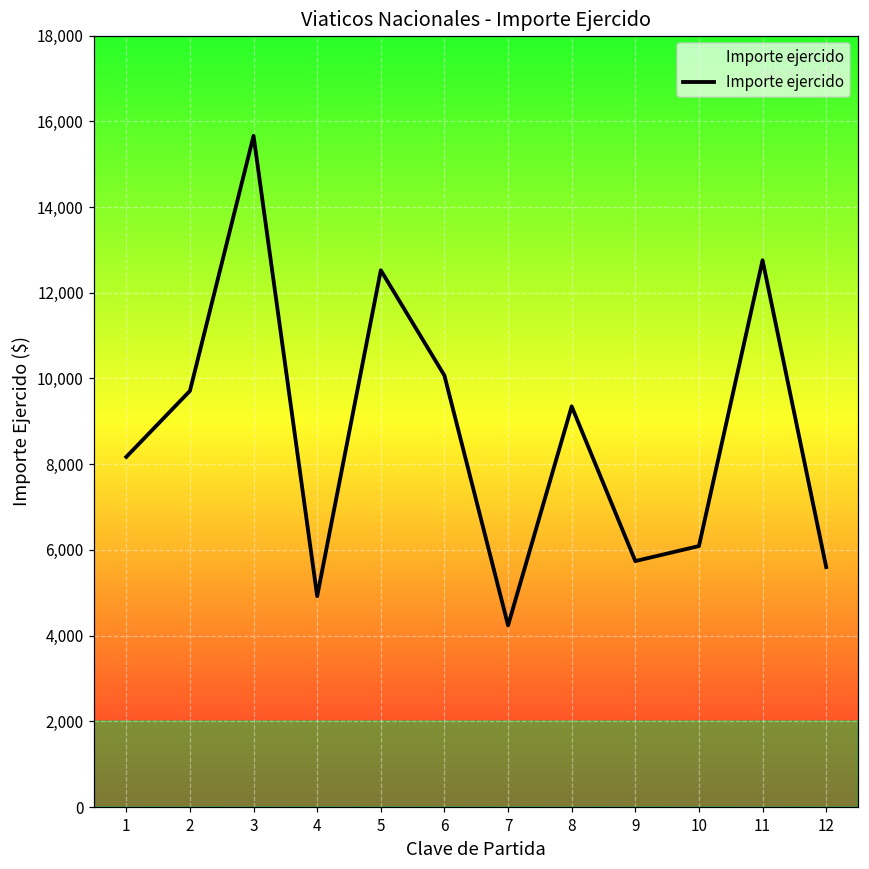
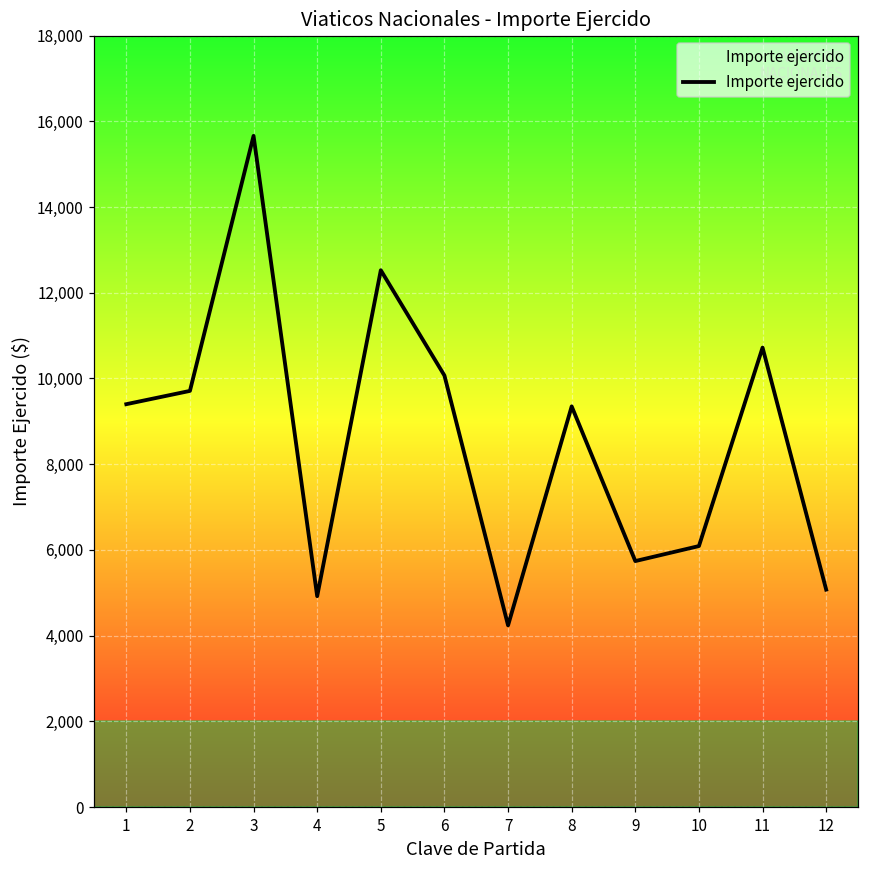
  {
-   "1": "8,200",
+   "1": "9,400",
    "2": "9,700",
    "3": "15,700",
    "4": "4,900",
    "5": "12,500",
    "6": "10,100",
    "7": "4,200",
    "8": "9,300",
    "9": "5,700",
    "10": "6,100",
-   "11": "12,800",
-   "12": "5,600"
+   "11": "10,700",
+   "12": "5,100"
  }
